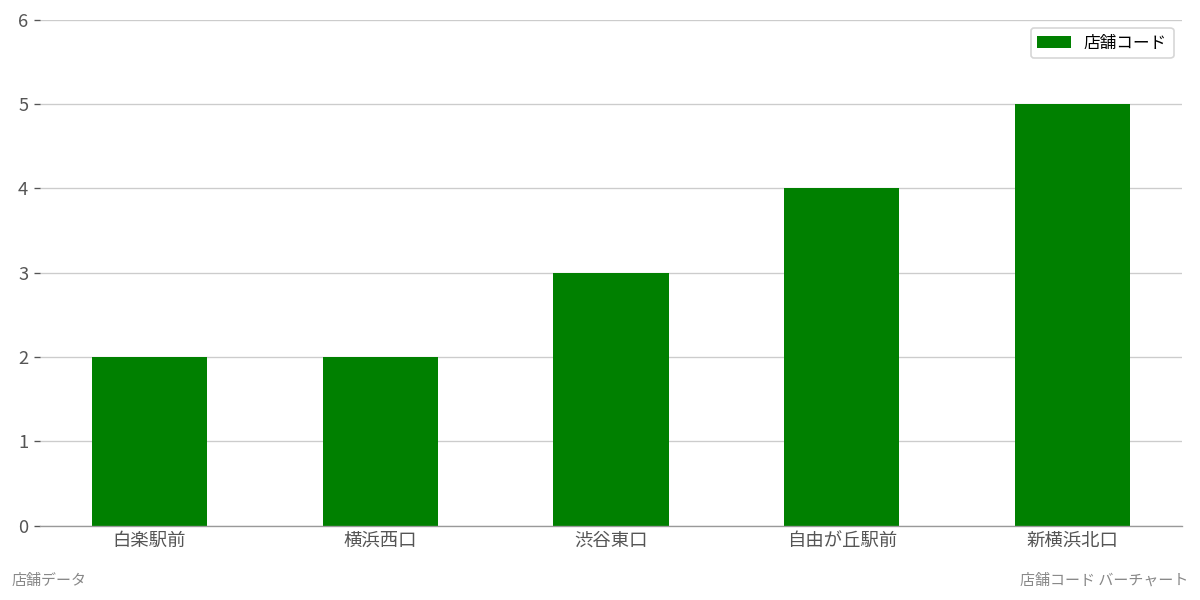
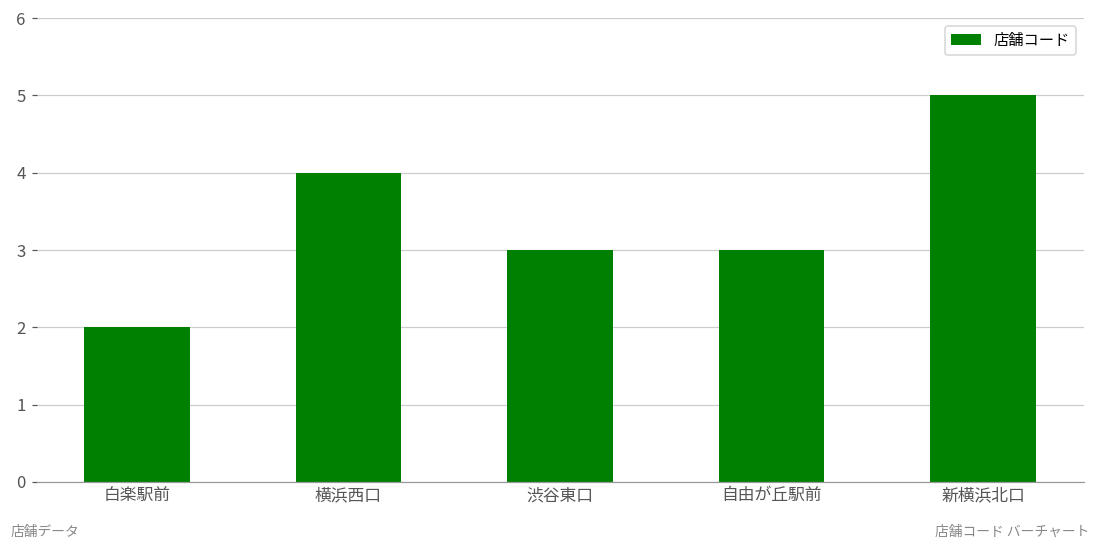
  {
    "白楽駅前": 2,
-   "横浜西口": 2,
+   "横浜西口": 4,
    "渋谷東口": 3,
-   "自由が丘駅前": 4,
+   "自由が丘駅前": 3,
    "新横浜北口": 5
  }
